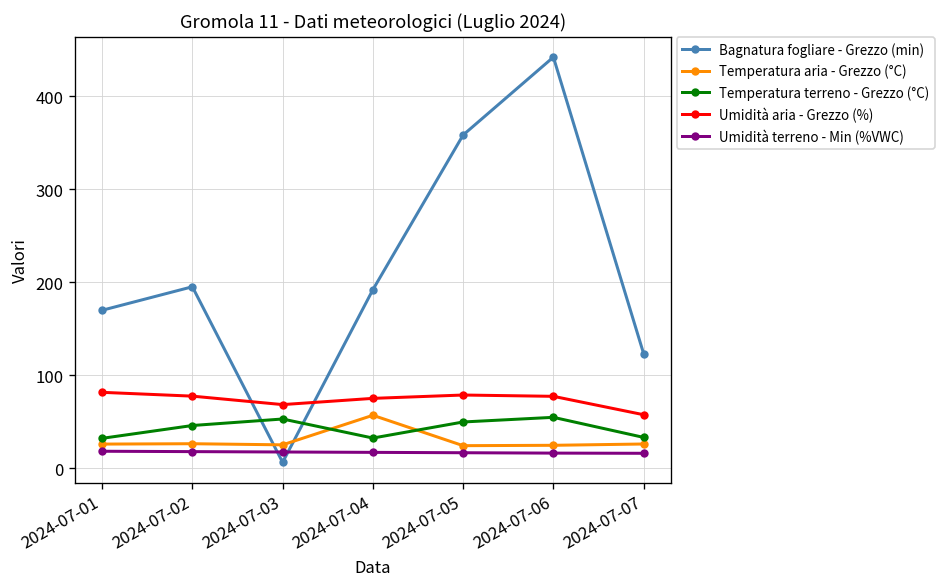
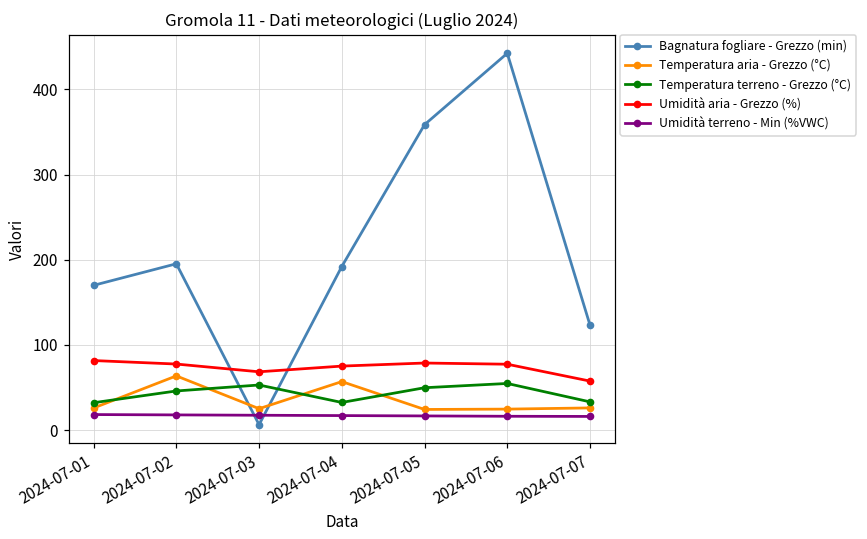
  {
    "Bagnatura fogliare - Grezzo (min)": {
      "2024-07-01": 170,
      "2024-07-02": 200,
      "2024-07-03": 10,
      "2024-07-04": 190,
      "2024-07-05": 360,
      "2024-07-06": 440,
      "2024-07-07": 120
    },
    "Temperatura aria - Grezzo (°C)": {
      "2024-07-01": 30,
-     "2024-07-02": 30,
+     "2024-07-02": 60,
      "2024-07-03": 30,
      "2024-07-04": 60,
      "2024-07-05": 20,
      "2024-07-06": 20,
      "2024-07-07": 30
    },
    "Temperatura terreno - Grezzo (°C)": {
      "2024-07-01": 30,
      "2024-07-02": 50,
      "2024-07-03": 50,
      "2024-07-04": 30,
      "2024-07-05": 50,
      "2024-07-06": 50,
      "2024-07-07": 30
    },
    "Umidità aria - Grezzo (%)": {
      "2024-07-01": 80,
      "2024-07-02": 80,
      "2024-07-03": 70,
      "2024-07-04": 80,
      "2024-07-05": 80,
      "2024-07-06": 80,
      "2024-07-07": 60
    },
    "Umidità terreno - Min (%VWC)": {
      "2024-07-01": 20,
      "2024-07-02": 20,
      "2024-07-03": 20,
      "2024-07-04": 20,
      "2024-07-05": 20,
      "2024-07-06": 20,
      "2024-07-07": 20
    }
  }
